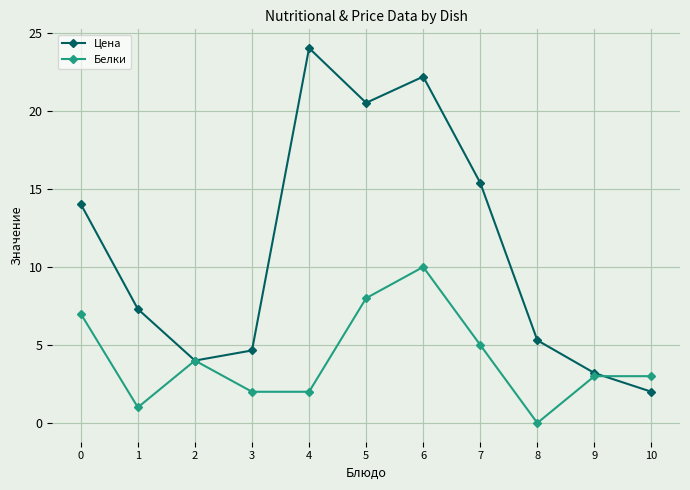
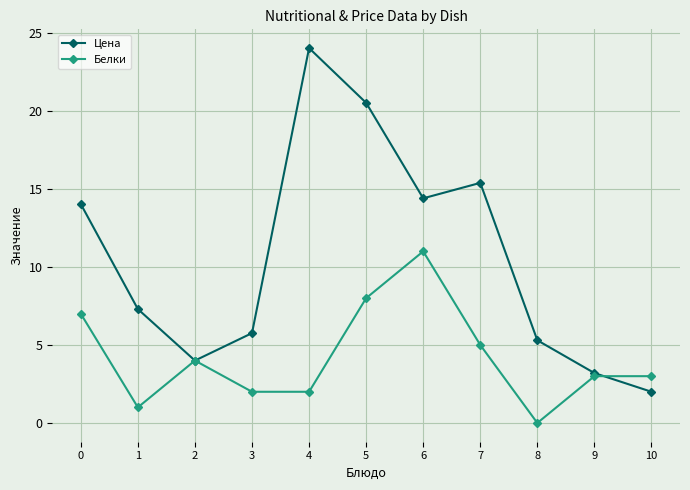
  {
    "Цена": {
      "0": 14.0,
      "1": 7.3,
-     "3": 4.7,
+     "3": 5.8,
      "4": 24.0,
      "5": 20.5,
-     "6": 22.2,
+     "6": 14.4,
      "7": 15.4,
      "8": 5.3,
      "9": 3.2,
      "10": 2.0
    },
    "Белки": {
      "0": 7,
      "1": 1,
      "3": 2,
      "4": 2,
      "5": 8,
-     "6": 10,
+     "6": 11,
      "7": 5,
      "8": 0,
      "9": 3,
      "10": 3
    }
  }
